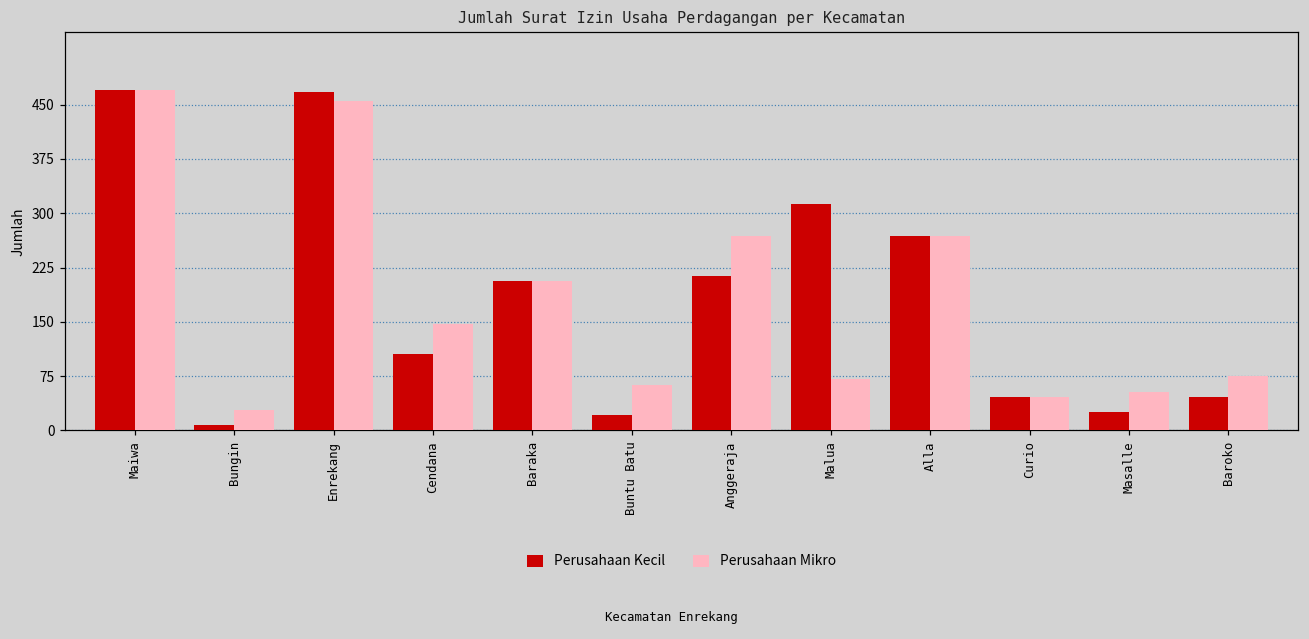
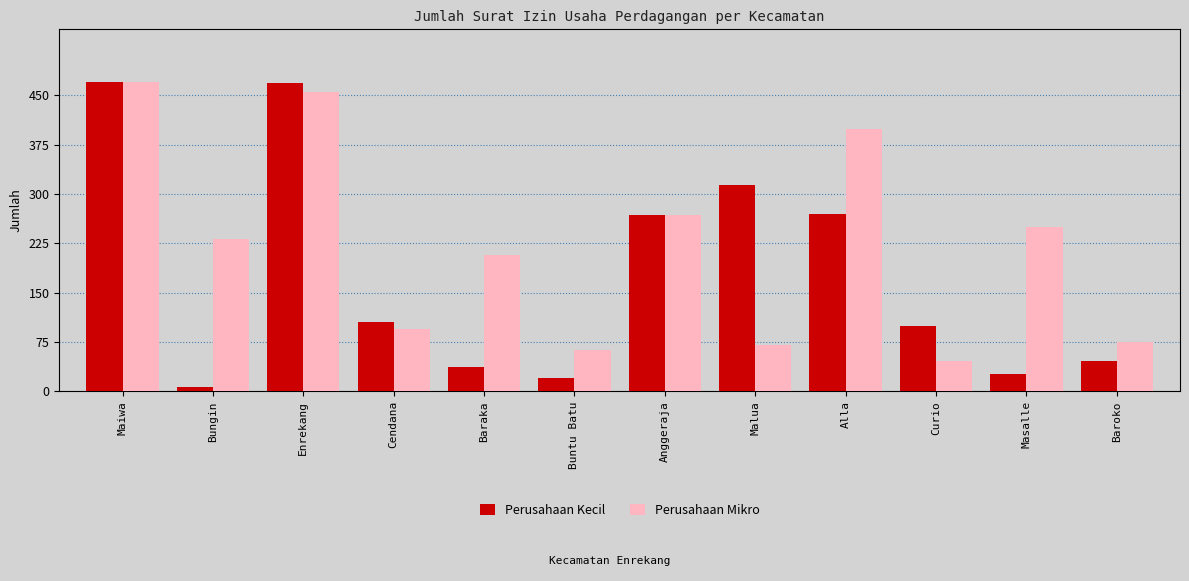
  {
    "Perusahaan Kecil": {
      "Maiwa": 470,
      "Bungin": 10,
      "Enrekang": 470,
      "Cendana": 110,
-     "Baraka": 210,
+     "Baraka": 40,
      "Buntu Batu": 20,
-     "Anggeraja": 210,
+     "Anggeraja": 270,
      "Malua": 310,
      "Alla": 270,
-     "Curio": 50,
+     "Curio": 100,
      "Masalle": 30,
      "Baroko": 50
    },
    "Perusahaan Mikro": {
      "Maiwa": 470,
-     "Bungin": 30,
+     "Bungin": 230,
      "Enrekang": 460,
-     "Cendana": 150,
+     "Cendana": 100,
      "Baraka": 210,
      "Buntu Batu": 60,
      "Anggeraja": 270,
      "Malua": 70,
-     "Alla": 270,
+     "Alla": 400,
      "Curio": 50,
-     "Masalle": 50,
+     "Masalle": 250,
      "Baroko": 80
    }
  }
